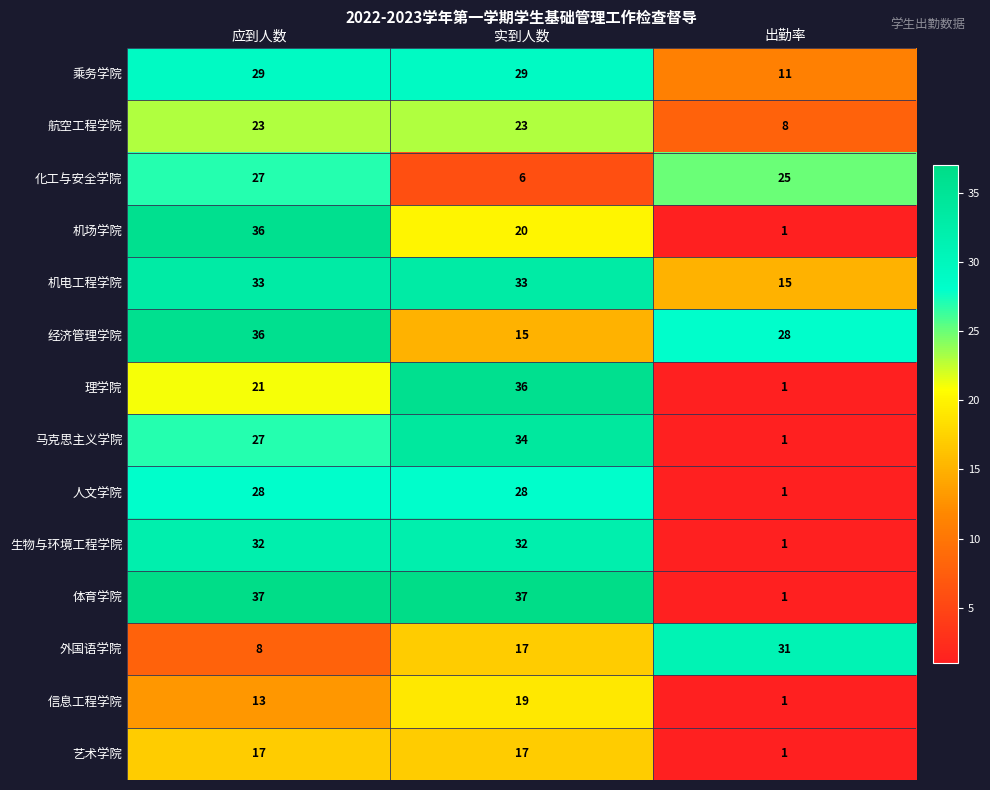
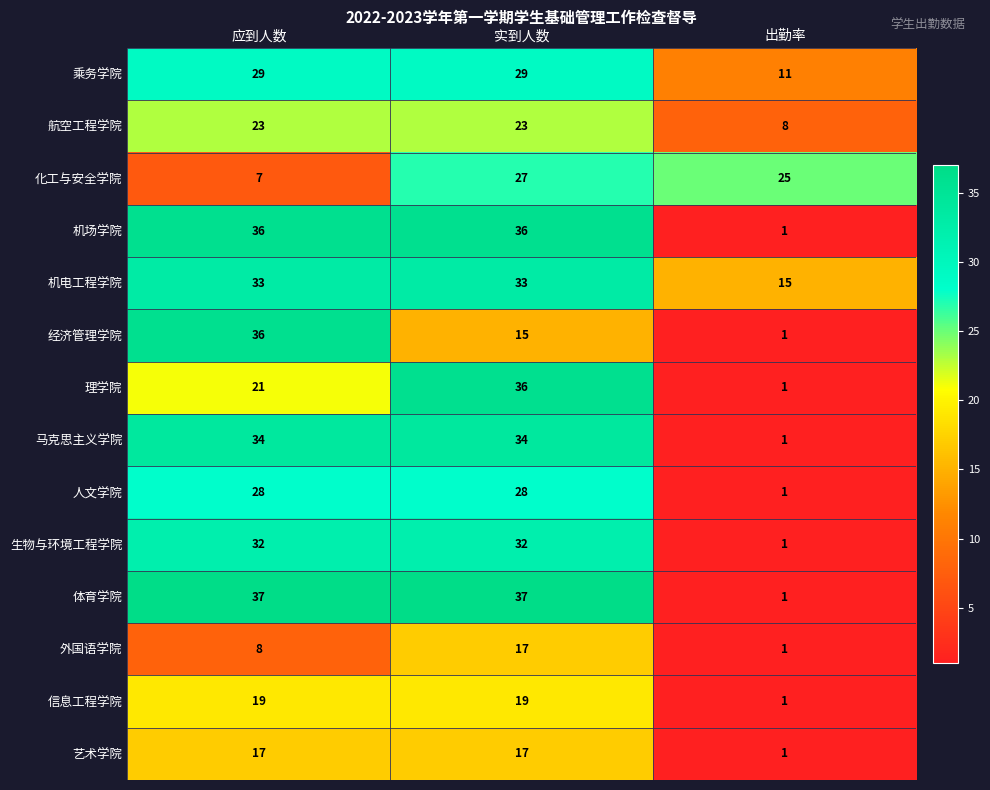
  {
    "乘务学院": {
      "应到人数": 29,
      "实到人数": 29,
      "出勤率": 11
    },
    "航空工程学院": {
      "应到人数": 23,
      "实到人数": 23,
      "出勤率": 8
    },
    "化工与安全学院": {
-     "应到人数": 27,
-     "实到人数": 6,
+     "应到人数": 7,
+     "实到人数": 27,
      "出勤率": 25
    },
    "机场学院": {
      "应到人数": 36,
-     "实到人数": 20,
+     "实到人数": 36,
      "出勤率": 1
    },
    "机电工程学院": {
      "应到人数": 33,
      "实到人数": 33,
      "出勤率": 15
    },
    "经济管理学院": {
      "应到人数": 36,
      "实到人数": 15,
-     "出勤率": 28
+     "出勤率": 1
    },
    "理学院": {
      "应到人数": 21,
      "实到人数": 36,
      "出勤率": 1
    },
    "马克思主义学院": {
-     "应到人数": 27,
+     "应到人数": 34,
      "实到人数": 34,
      "出勤率": 1
    },
    "人文学院": {
      "应到人数": 28,
      "实到人数": 28,
      "出勤率": 1
    },
    "生物与环境工程学院": {
      "应到人数": 32,
      "实到人数": 32,
      "出勤率": 1
    },
    "体育学院": {
      "应到人数": 37,
      "实到人数": 37,
      "出勤率": 1
    },
    "外国语学院": {
      "应到人数": 8,
      "实到人数": 17,
-     "出勤率": 31
+     "出勤率": 1
    },
    "信息工程学院": {
-     "应到人数": 13,
+     "应到人数": 19,
      "实到人数": 19,
      "出勤率": 1
    },
    "艺术学院": {
      "应到人数": 17,
      "实到人数": 17,
      "出勤率": 1
    }
  }
